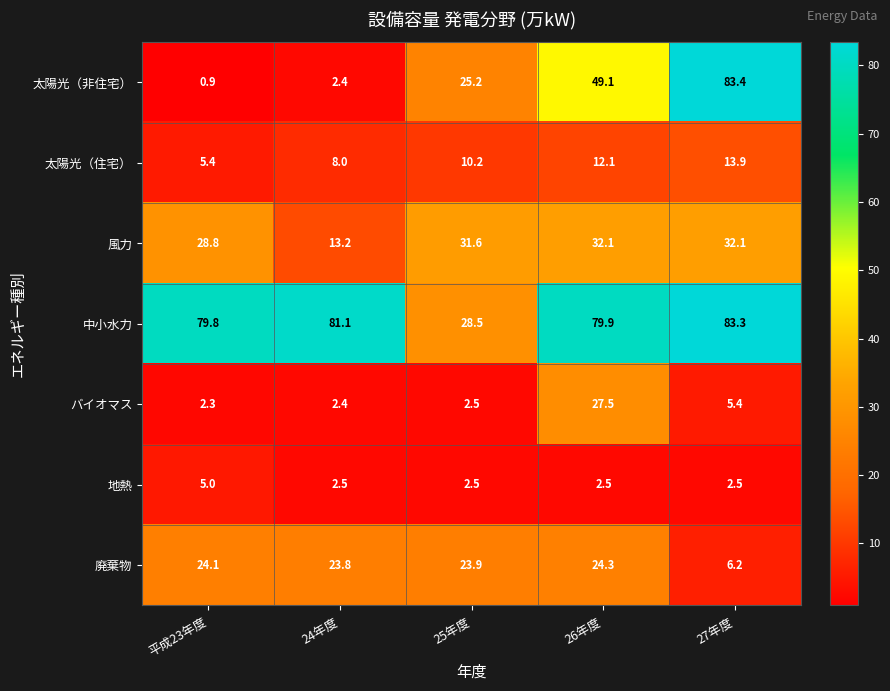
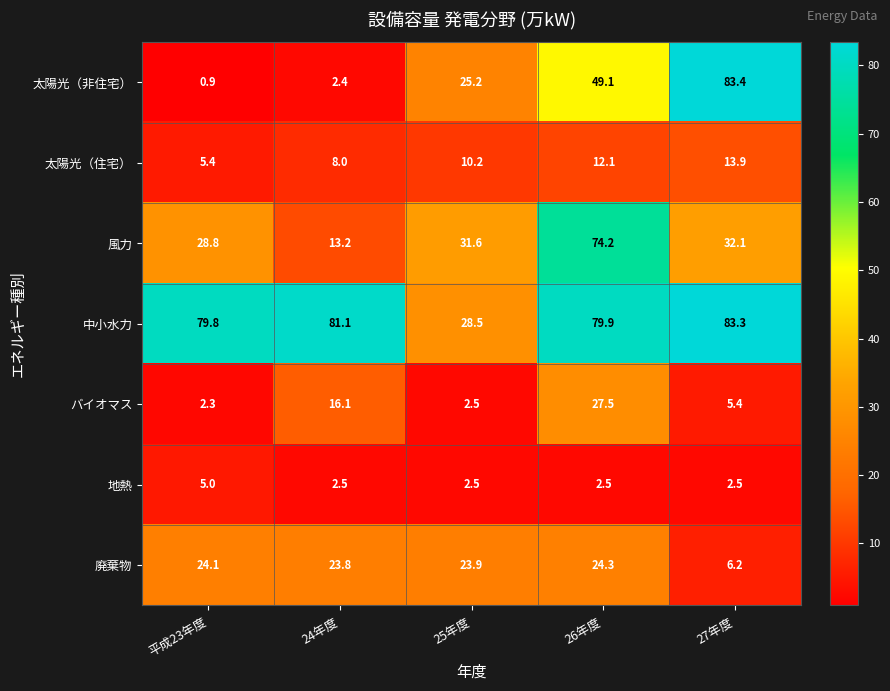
  {
    "太陽光（非住宅）": {
      "平成23年度": 0.9,
      "24年度": 2.4,
      "25年度": 25.2,
      "26年度": 49.1,
      "27年度": 83.4
    },
    "太陽光（住宅）": {
      "平成23年度": 5.4,
      "24年度": 8.0,
      "25年度": 10.2,
      "26年度": 12.1,
      "27年度": 13.9
    },
    "風力": {
      "平成23年度": 28.8,
      "24年度": 13.2,
      "25年度": 31.6,
-     "26年度": 32.1,
+     "26年度": 74.2,
      "27年度": 32.1
    },
    "中小水力": {
      "平成23年度": 79.8,
      "24年度": 81.1,
      "25年度": 28.5,
      "26年度": 79.9,
      "27年度": 83.3
    },
    "バイオマス": {
      "平成23年度": 2.3,
-     "24年度": 2.4,
+     "24年度": 16.1,
      "25年度": 2.5,
      "26年度": 27.5,
      "27年度": 5.4
    },
    "地熱": {
      "平成23年度": 5.0,
      "24年度": 2.5,
      "25年度": 2.5,
      "26年度": 2.5,
      "27年度": 2.5
    },
    "廃棄物": {
      "平成23年度": 24.1,
      "24年度": 23.8,
      "25年度": 23.9,
      "26年度": 24.3,
      "27年度": 6.2
    }
  }
